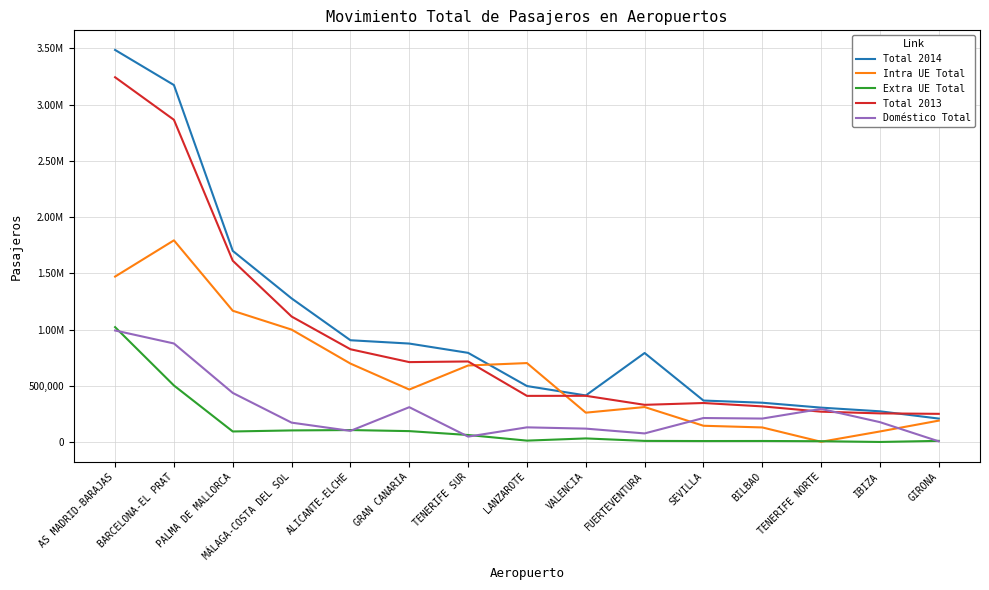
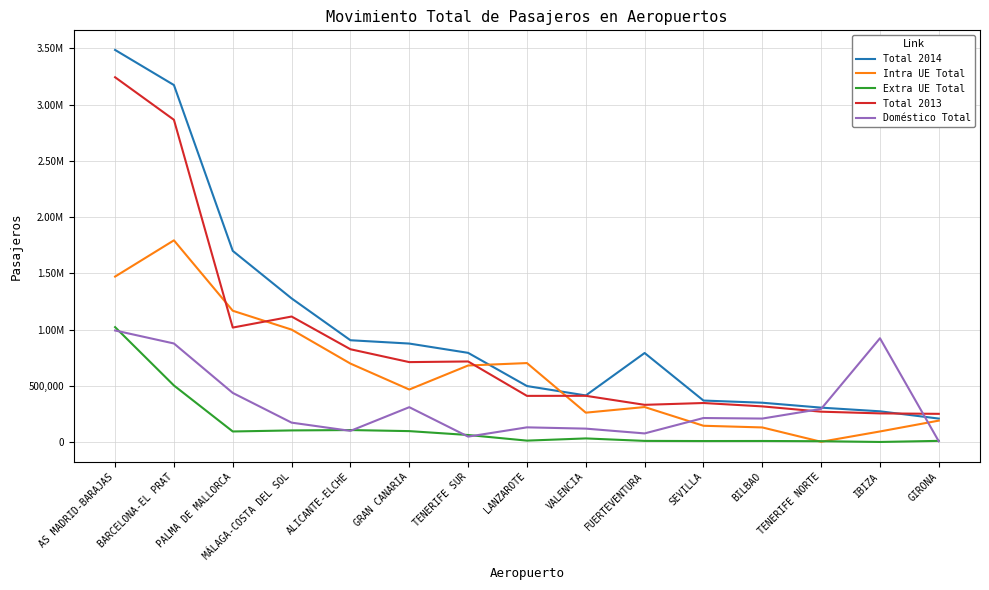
  {
    "Total 2014": {
      "AS MADRID-BARAJAS": "3,490,000",
      "BARCELONA-EL PRAT": "3,170,000",
      "PALMA DE MALLORCA": "1,700,000",
      "MÁLAGA-COSTA DEL SOL": "1,280,000",
      "ALICANTE-ELCHE": "910,000",
      "GRAN CANARIA": "880,000",
      "TENERIFE SUR": "790,000",
      "LANZAROTE": "500,000",
      "FUERTEVENTURA": "790,000",
      "BILBAO": "350,000"
    },
    "Intra UE Total": {
      "AS MADRID-BARAJAS": "1,470,000",
      "BARCELONA-EL PRAT": "1,790,000",
      "PALMA DE MALLORCA": "1,170,000",
      "MÁLAGA-COSTA DEL SOL": "1,000,000",
      "ALICANTE-ELCHE": "700,000",
      "GRAN CANARIA": "470,000",
      "TENERIFE SUR": "680,000",
      "LANZAROTE": "700,000",
      "VALENCIA": "260,000",
      "SEVILLA": "150,000",
      "BILBAO": "130,000",
      "IBIZA": "90,000"
    },
    "Extra UE Total": {
      "AS MADRID-BARAJAS": "1,020,000",
      "BARCELONA-EL PRAT": "500,000",
      "PALMA DE MALLORCA": "90,000",
      "MÁLAGA-COSTA DEL SOL": "100,000",
      "GRAN CANARIA": "100,000",
      "LANZAROTE": "10,000",
      "VALENCIA": "30,000",
      "FUERTEVENTURA": "10,000",
      "SEVILLA": "10,000",
      "BILBAO": "10,000",
      "IBIZA": "0"
    },
    "Total 2013": {
      "AS MADRID-BARAJAS": "3,240,000",
      "BARCELONA-EL PRAT": "2,870,000",
-     "PALMA DE MALLORCA": "1,610,000",
+     "PALMA DE MALLORCA": "1,020,000",
      "MÁLAGA-COSTA DEL SOL": "1,120,000",
      "ALICANTE-ELCHE": "830,000",
      "GRAN CANARIA": "710,000",
      "TENERIFE SUR": "720,000",
      "LANZAROTE": "410,000",
      "BILBAO": "320,000",
      "TENERIFE NORTE": "270,000",
      "GIRONA": "250,000"
    },
    "Doméstico Total": {
      "AS MADRID-BARAJAS": "990,000",
      "BARCELONA-EL PRAT": "880,000",
      "PALMA DE MALLORCA": "440,000",
      "MÁLAGA-COSTA DEL SOL": "170,000",
      "GRAN CANARIA": "310,000",
      "LANZAROTE": "130,000",
      "VALENCIA": "120,000",
      "FUERTEVENTURA": "80,000",
      "SEVILLA": "210,000",
      "BILBAO": "210,000",
-     "IBIZA": "180,000"
+     "IBIZA": "920,000"
    }
  }
